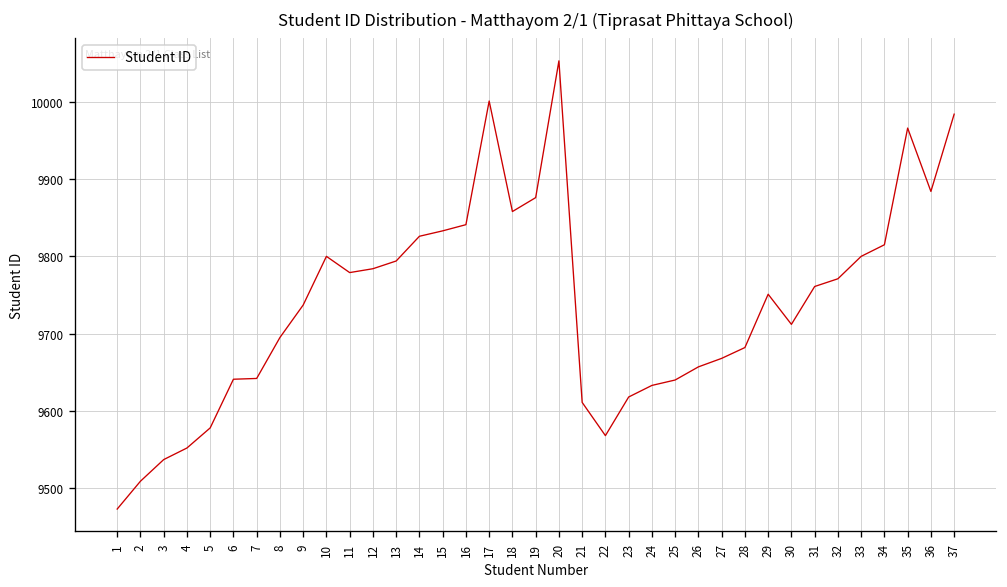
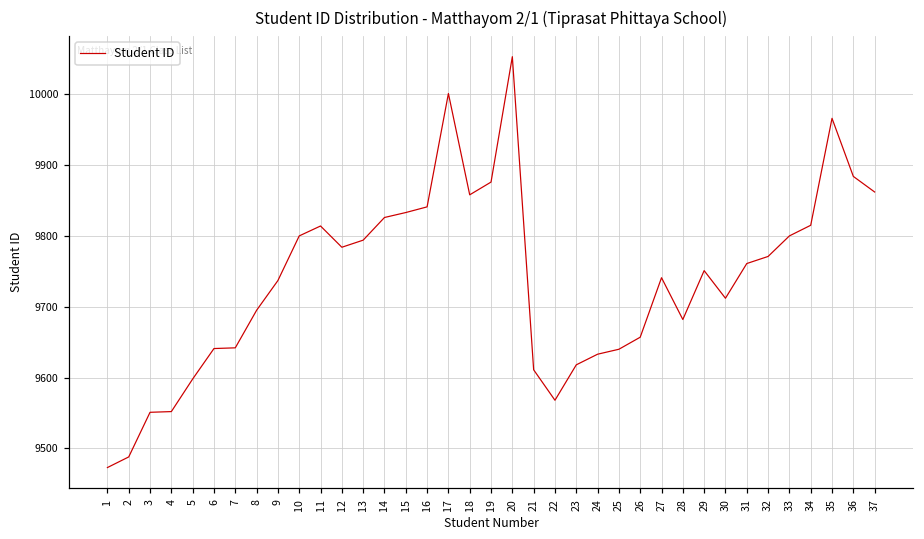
  {
    "1": 9470,
-   "2": 9510,
-   "3": 9540,
+   "2": 9490,
+   "3": 9550,
    "4": 9550,
-   "5": 9580,
+   "5": 9600,
    "6": 9640,
    "7": 9640,
    "8": 9700,
    "9": 9740,
    "10": 9800,
-   "11": 9780,
+   "11": 9810,
    "12": 9780,
    "13": 9790,
    "14": 9830,
    "15": 9830,
    "16": 9840,
    "17": 10000,
    "18": 9860,
    "19": 9880,
    "20": 10050,
    "21": 9610,
    "22": 9570,
    "23": 9620,
    "24": 9630,
    "25": 9640,
    "26": 9660,
-   "27": 9670,
+   "27": 9740,
    "28": 9680,
    "29": 9750,
    "30": 9710,
    "31": 9760,
    "32": 9770,
    "33": 9800,
    "34": 9820,
    "35": 9970,
    "36": 9880,
-   "37": 9980
+   "37": 9860
  }
